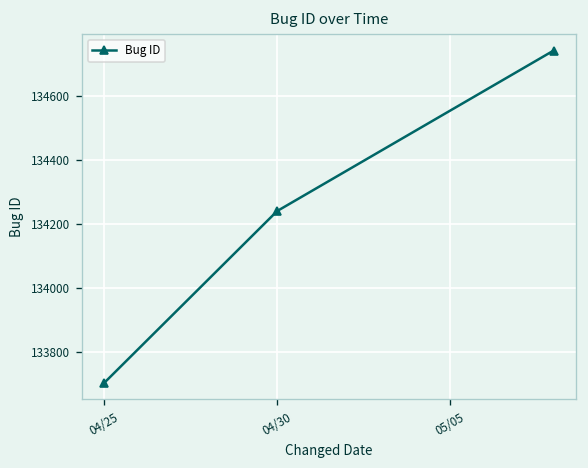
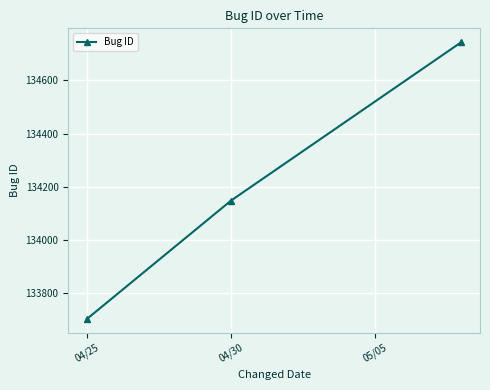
  {
    "04/25": 133700,
-   "04/30": 134240
+   "04/30": 134150
  }
